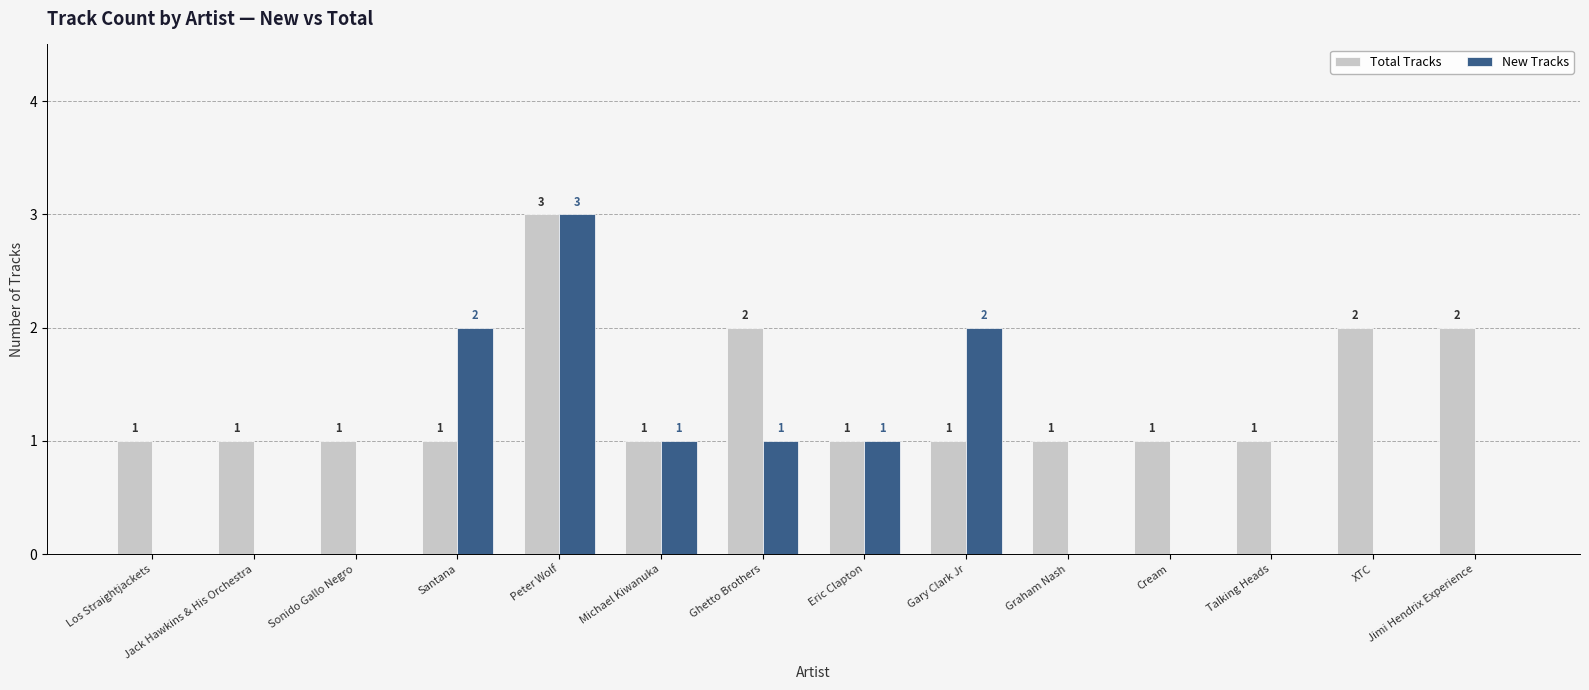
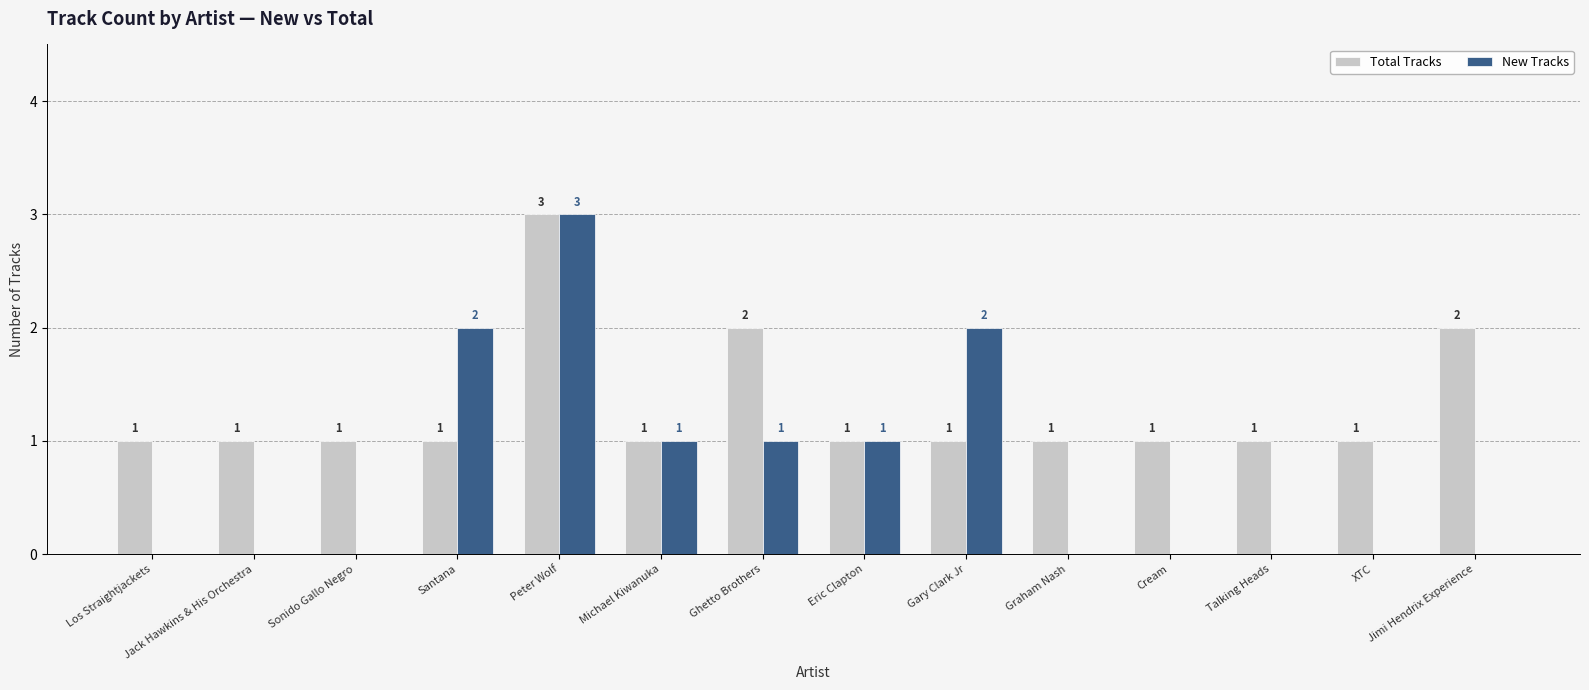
  {
    "Total Tracks": {
      "Los Straightjackets": 1,
      "Jack Hawkins & His Orchestra": 1,
      "Sonido Gallo Negro": 1,
      "Santana": 1,
      "Peter Wolf": 3,
      "Michael Kiwanuka": 1,
      "Ghetto Brothers": 2,
      "Eric Clapton": 1,
      "Gary Clark Jr": 1,
      "Graham Nash": 1,
      "Cream": 1,
      "Talking Heads": 1,
-     "XTC": 2,
+     "XTC": 1,
      "Jimi Hendrix Experience": 2
    },
    "New Tracks": {
      "Santana": 2,
      "Peter Wolf": 3,
      "Michael Kiwanuka": 1,
      "Ghetto Brothers": 1,
      "Eric Clapton": 1,
      "Gary Clark Jr": 2
    }
  }
